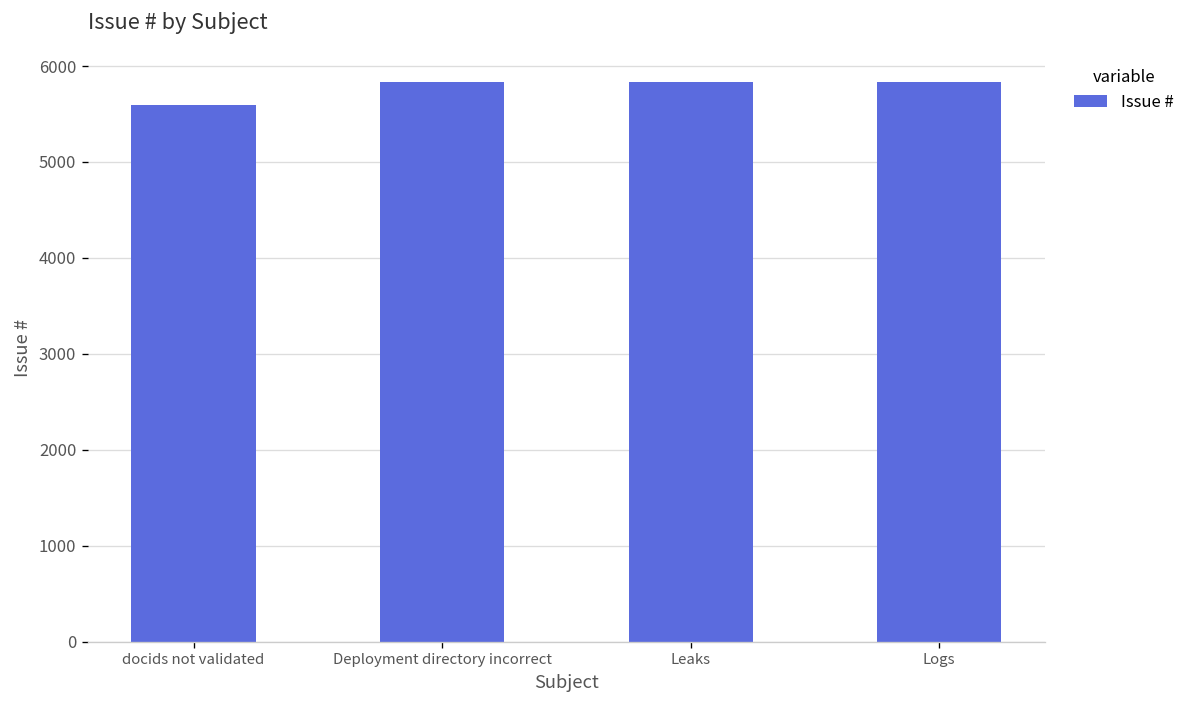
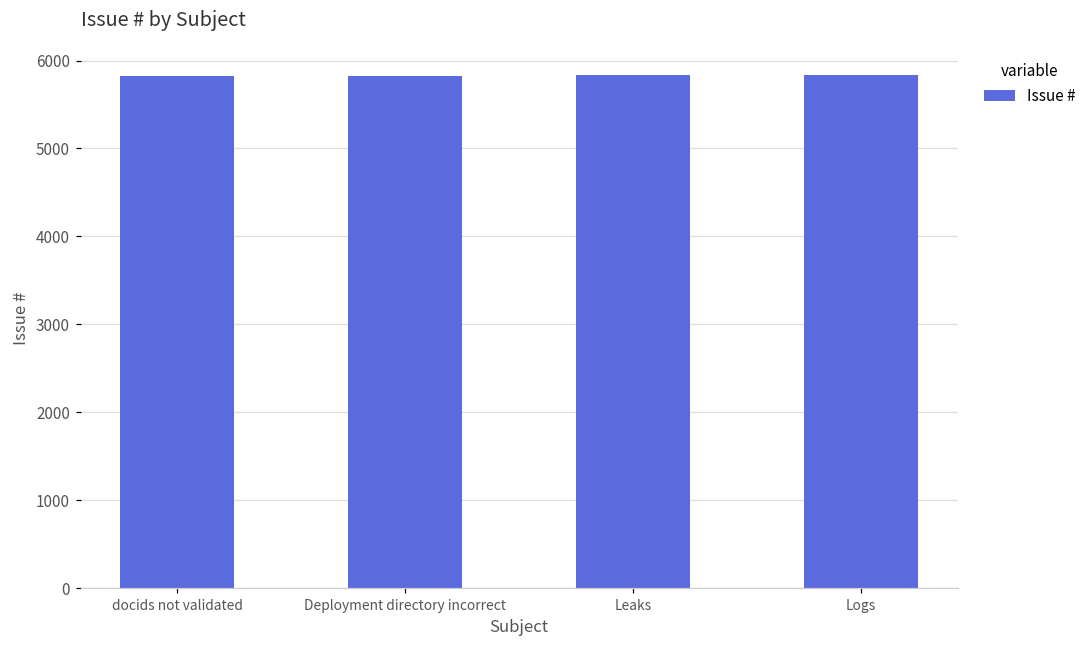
  {
-   "docids not validated": 5600,
+   "docids not validated": 5800,
    "Deployment directory incorrect": 5800,
    "Leaks": 5800,
    "Logs": 5800
  }
